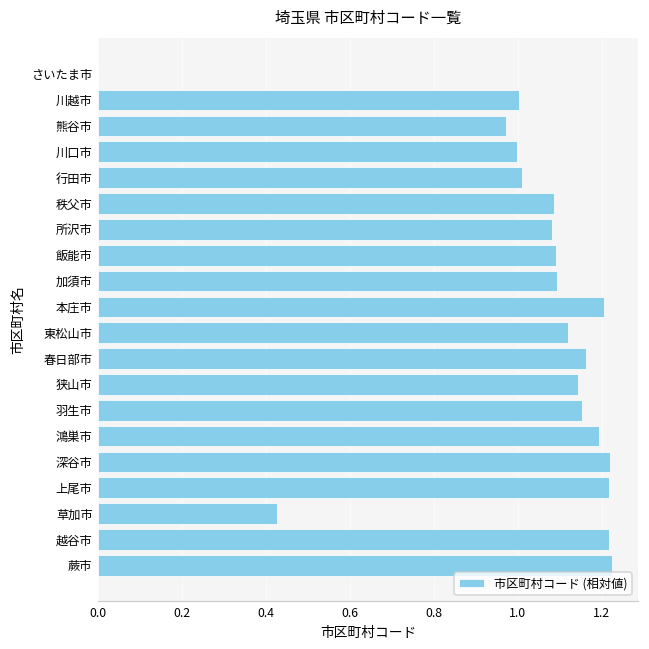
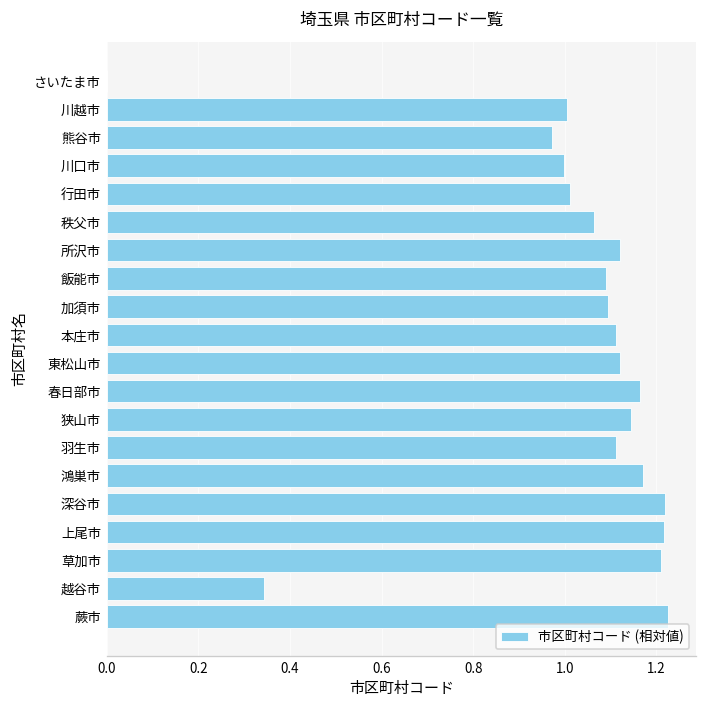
  {
    "さいたま市": 0.00,
    "川越市": 1.00,
    "熊谷市": 0.97,
    "川口市": 1.00,
    "行田市": 1.01,
-   "秩父市": 1.09,
-   "所沢市": 1.08,
+   "秩父市": 1.06,
+   "所沢市": 1.12,
    "飯能市": 1.09,
    "加須市": 1.09,
-   "本庄市": 1.21,
+   "本庄市": 1.11,
    "東松山市": 1.12,
    "春日部市": 1.16,
    "狭山市": 1.14,
-   "羽生市": 1.15,
-   "鴻巣市": 1.19,
+   "羽生市": 1.11,
+   "鴻巣市": 1.17,
    "深谷市": 1.22,
    "上尾市": 1.22,
-   "草加市": 0.43,
-   "越谷市": 1.22,
+   "草加市": 1.21,
+   "越谷市": 0.34,
    "蕨市": 1.23
  }
